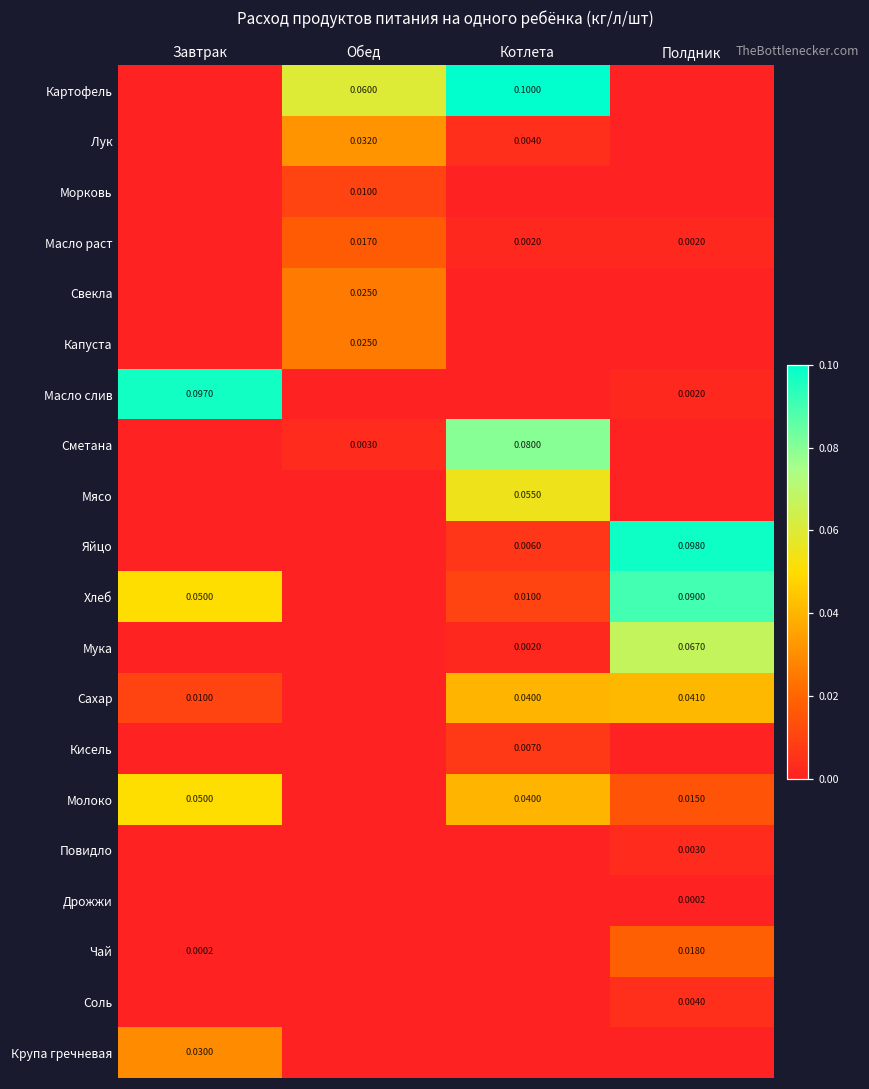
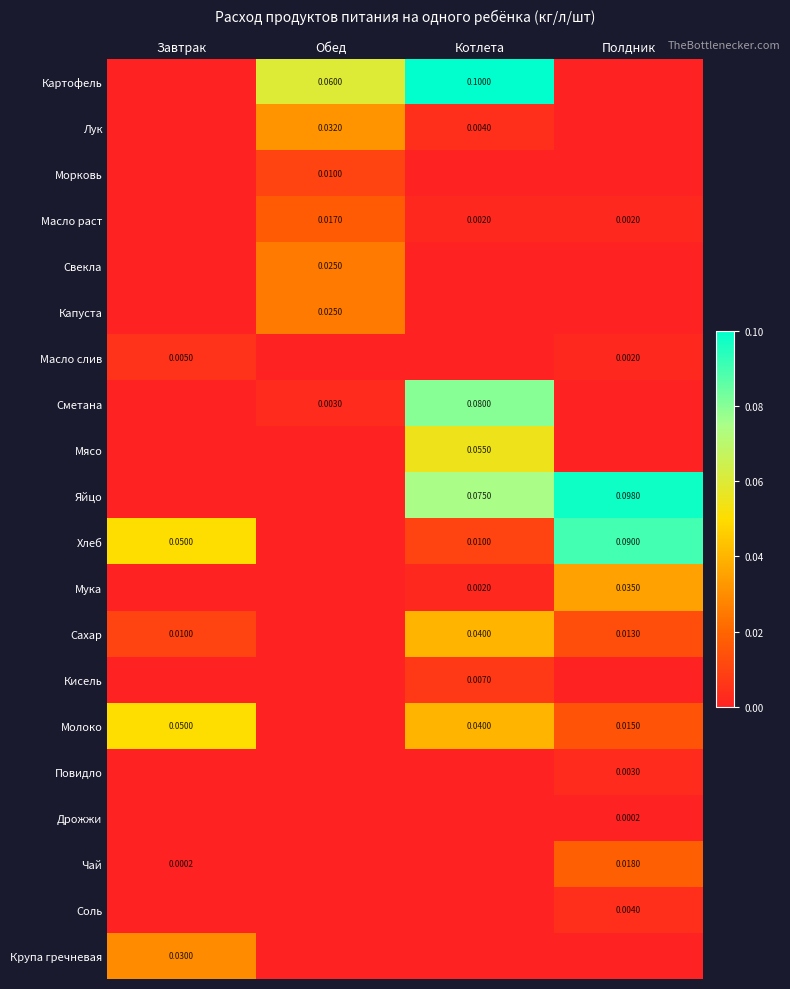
  {
    "Картофель": {
      "Обед": 0.0600,
      "Котлета": 0.1000
    },
    "Лук": {
      "Обед": 0.0320,
      "Котлета": 0.0040
    },
    "Морковь": {
      "Обед": 0.0100
    },
    "Масло раст": {
      "Обед": 0.0170,
      "Котлета": 0.0020,
      "Полдник": 0.0020
    },
    "Свекла": {
      "Обед": 0.0250
    },
    "Капуста": {
      "Обед": 0.0250
    },
    "Масло слив": {
-     "Завтрак": 0.0970,
+     "Завтрак": 0.0050,
      "Полдник": 0.0020
    },
    "Сметана": {
      "Обед": 0.0030,
      "Котлета": 0.0800
    },
    "Мясо": {
      "Котлета": 0.0550
    },
    "Яйцо": {
-     "Котлета": 0.0060,
+     "Котлета": 0.0750,
      "Полдник": 0.0980
    },
    "Хлеб": {
      "Завтрак": 0.0500,
      "Котлета": 0.0100,
      "Полдник": 0.0900
    },
    "Мука": {
      "Котлета": 0.0020,
-     "Полдник": 0.0670
+     "Полдник": 0.0350
    },
    "Сахар": {
      "Завтрак": 0.0100,
      "Котлета": 0.0400,
-     "Полдник": 0.0410
+     "Полдник": 0.0130
    },
    "Кисель": {
      "Котлета": 0.0070
    },
    "Молоко": {
      "Завтрак": 0.0500,
      "Котлета": 0.0400,
      "Полдник": 0.0150
    },
    "Повидло": {
      "Полдник": 0.0030
    },
    "Дрожжи": {
      "Полдник": 0.0002
    },
    "Чай": {
      "Завтрак": 0.0002,
      "Полдник": 0.0180
    },
    "Соль": {
      "Полдник": 0.0040
    },
    "Крупа гречневая": {
      "Завтрак": 0.0300
    }
  }
